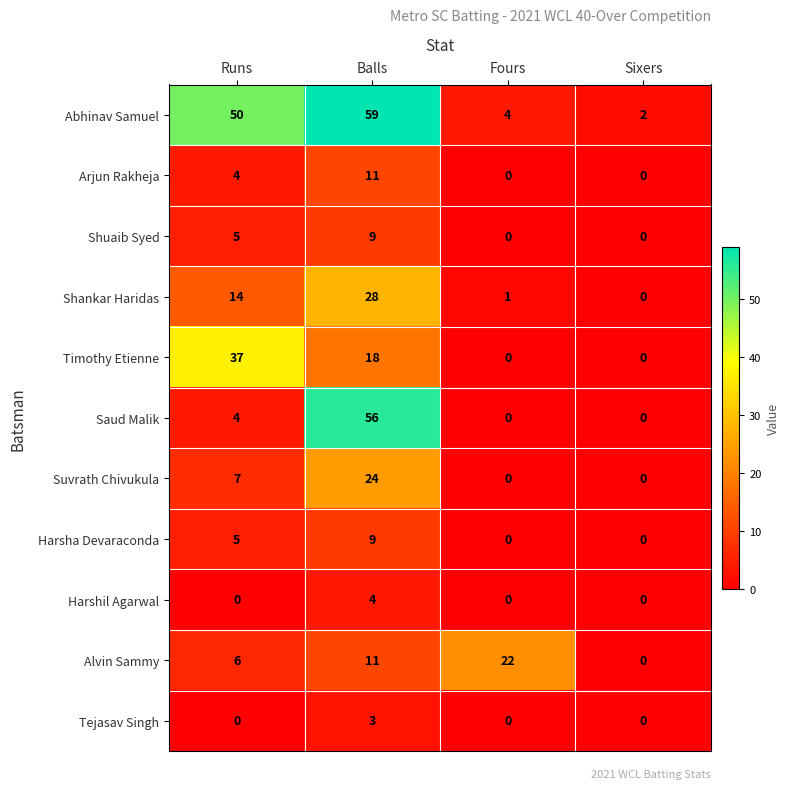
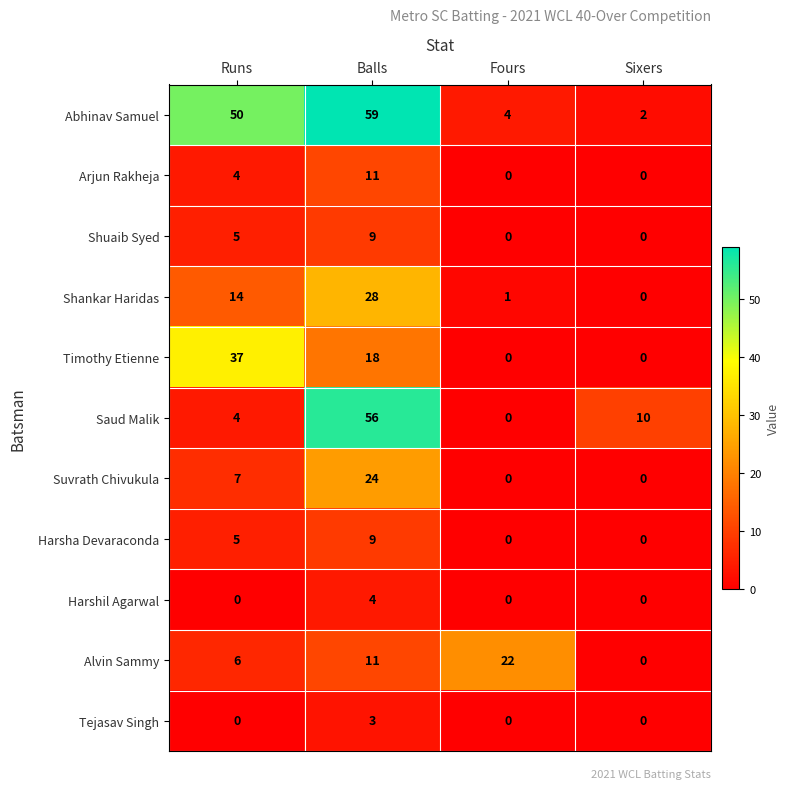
  {
    "Abhinav Samuel": {
      "Runs": 50,
      "Balls": 59,
      "Fours": 4,
      "Sixers": 2
    },
    "Arjun Rakheja": {
      "Runs": 4,
      "Balls": 11,
      "Fours": 0,
      "Sixers": 0
    },
    "Shuaib Syed": {
      "Runs": 5,
      "Balls": 9,
      "Fours": 0,
      "Sixers": 0
    },
    "Shankar Haridas": {
      "Runs": 14,
      "Balls": 28,
      "Fours": 1,
      "Sixers": 0
    },
    "Timothy Etienne": {
      "Runs": 37,
      "Balls": 18,
      "Fours": 0,
      "Sixers": 0
    },
    "Saud Malik": {
      "Runs": 4,
      "Balls": 56,
      "Fours": 0,
-     "Sixers": 0
+     "Sixers": 10
    },
    "Suvrath Chivukula": {
      "Runs": 7,
      "Balls": 24,
      "Fours": 0,
      "Sixers": 0
    },
    "Harsha Devaraconda": {
      "Runs": 5,
      "Balls": 9,
      "Fours": 0,
      "Sixers": 0
    },
    "Harshil Agarwal": {
      "Runs": 0,
      "Balls": 4,
      "Fours": 0,
      "Sixers": 0
    },
    "Alvin Sammy": {
      "Runs": 6,
      "Balls": 11,
      "Fours": 22,
      "Sixers": 0
    },
    "Tejasav Singh": {
      "Runs": 0,
      "Balls": 3,
      "Fours": 0,
      "Sixers": 0
    }
  }
